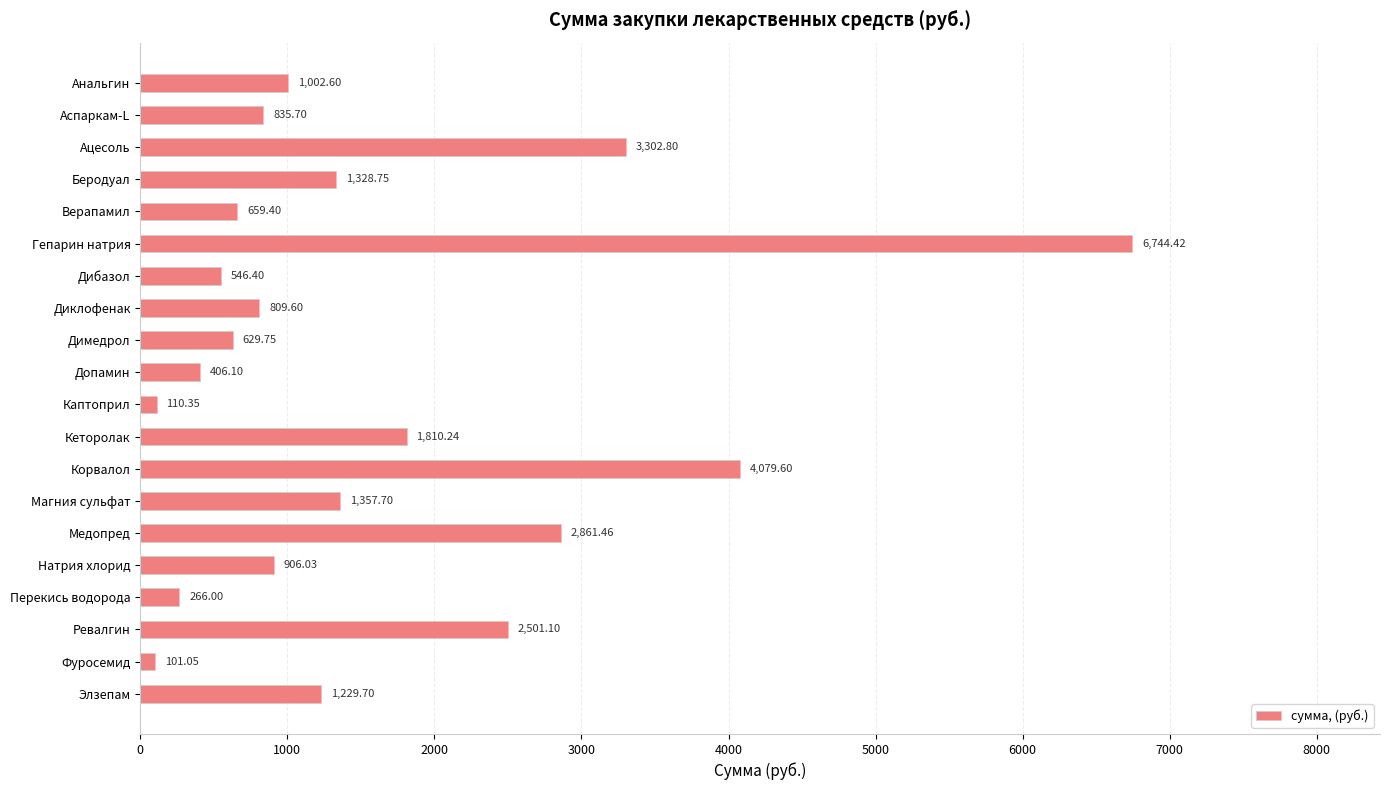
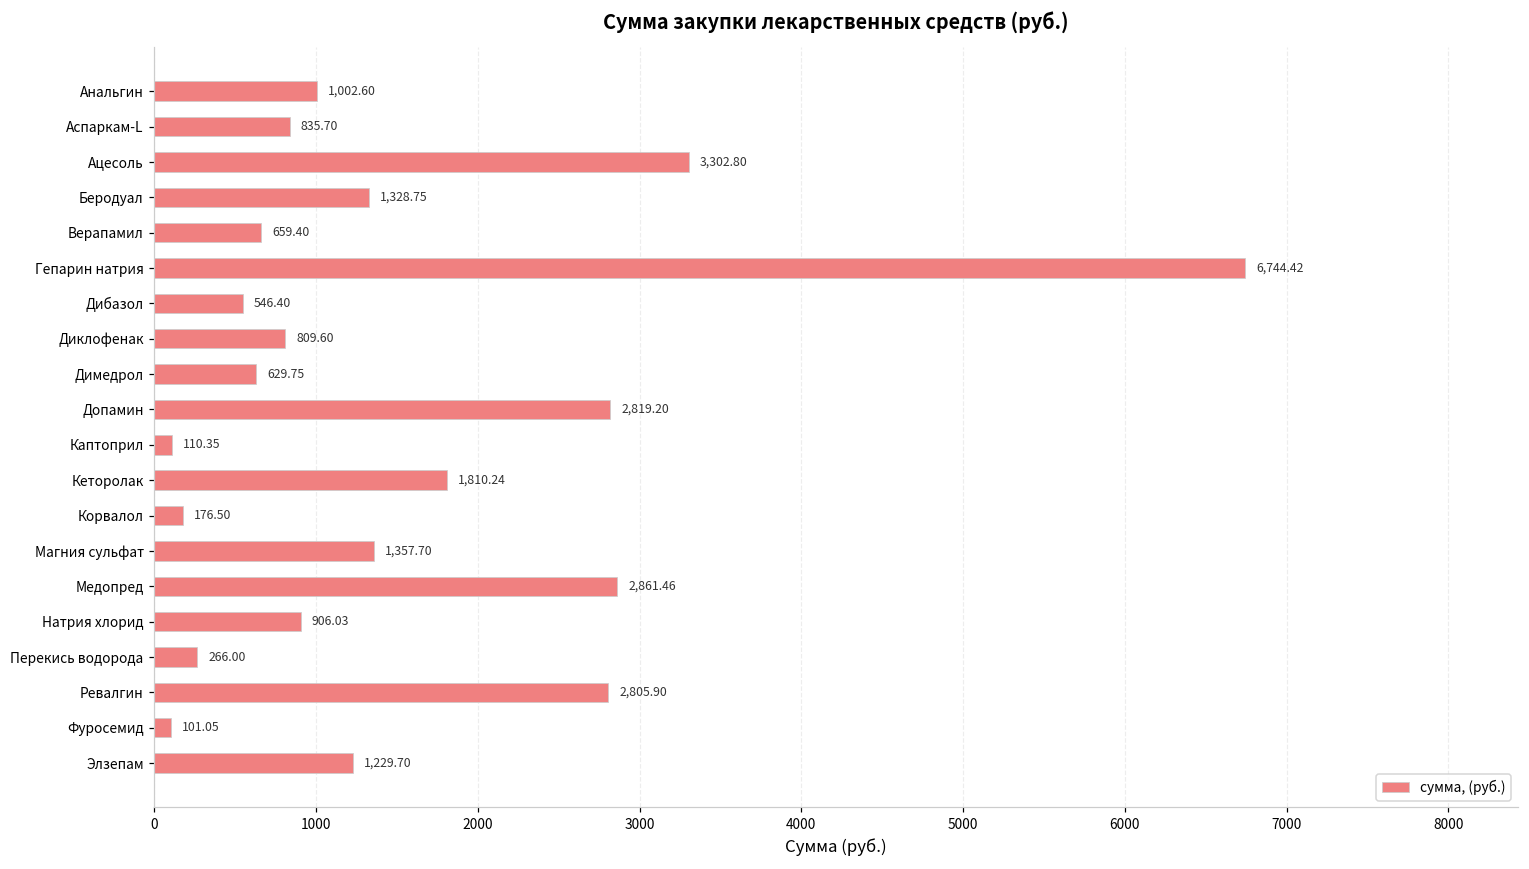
  {
    "Анальгин": "1,002.60",
    "Аспаркам-L": "835.70",
    "Ацесоль": "3,302.80",
    "Беродуал": "1,328.75",
    "Верапамил": "659.40",
    "Гепарин натрия": "6,744.42",
    "Дибазол": "546.40",
    "Диклофенак": "809.60",
    "Димедрол": "629.75",
-   "Допамин": "406.10",
+   "Допамин": "2,819.20",
    "Каптоприл": "110.35",
    "Кеторолак": "1,810.24",
-   "Корвалол": "4,079.60",
+   "Корвалол": "176.50",
    "Магния сульфат": "1,357.70",
    "Медопред": "2,861.46",
    "Натрия хлорид": "906.03",
    "Перекись водорода": "266.00",
-   "Ревалгин": "2,501.10",
+   "Ревалгин": "2,805.90",
    "Фуросемид": "101.05",
    "Элзепам": "1,229.70"
  }
